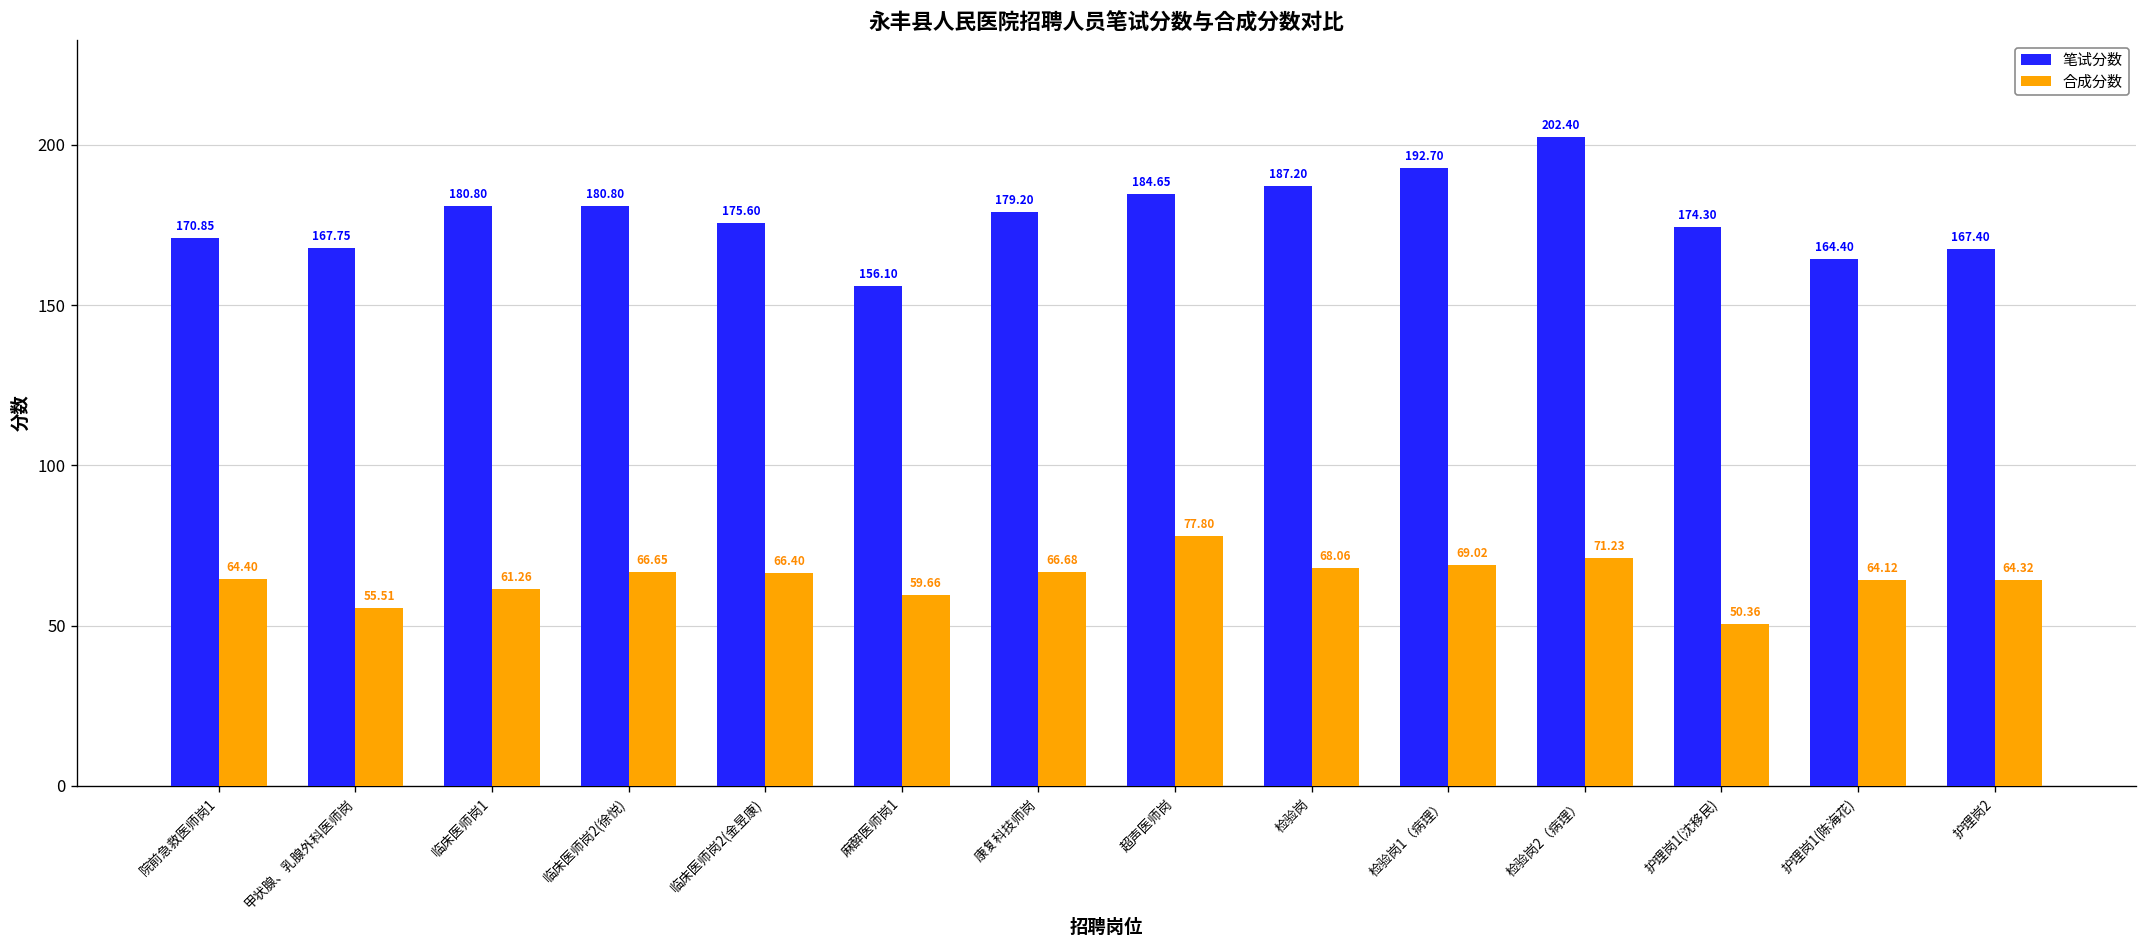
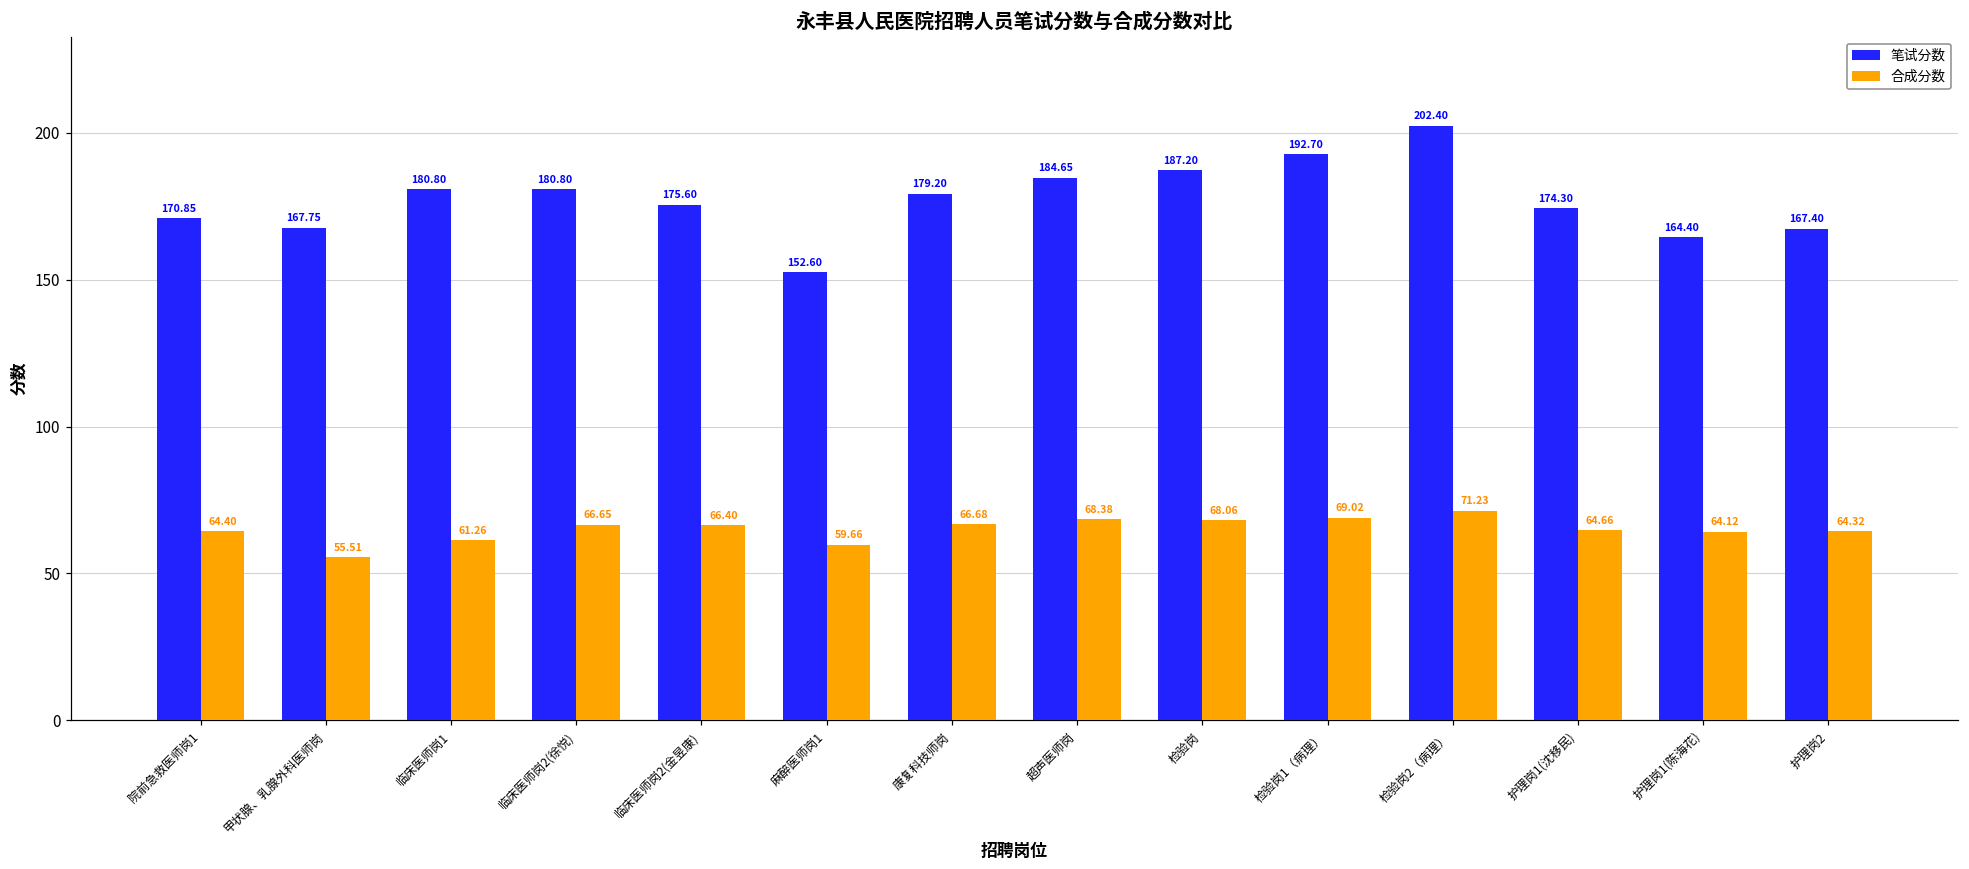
  {
    "笔试分数": {
      "院前急救医师岗1": 170.85,
      "甲状腺、乳腺外科医师岗": 167.75,
      "临床医师岗1": 180.80,
      "临床医师岗2(徐悦)": 180.80,
      "临床医师岗2(金昱康)": 175.60,
-     "麻醉医师岗1": 156.10,
+     "麻醉医师岗1": 152.60,
      "康复科技师岗": 179.20,
      "超声医师岗": 184.65,
      "检验岗": 187.20,
      "检验岗1（病理）": 192.70,
      "检验岗2（病理）": 202.40,
      "护理岗1(沈移民)": 174.30,
      "护理岗1(陈海花)": 164.40,
      "护理岗2": 167.40
    },
    "合成分数": {
      "院前急救医师岗1": 64.40,
      "甲状腺、乳腺外科医师岗": 55.51,
      "临床医师岗1": 61.26,
      "临床医师岗2(徐悦)": 66.65,
      "临床医师岗2(金昱康)": 66.40,
      "麻醉医师岗1": 59.66,
      "康复科技师岗": 66.68,
-     "超声医师岗": 77.80,
+     "超声医师岗": 68.38,
      "检验岗": 68.06,
      "检验岗1（病理）": 69.02,
      "检验岗2（病理）": 71.23,
-     "护理岗1(沈移民)": 50.36,
+     "护理岗1(沈移民)": 64.66,
      "护理岗1(陈海花)": 64.12,
      "护理岗2": 64.32
    }
  }
